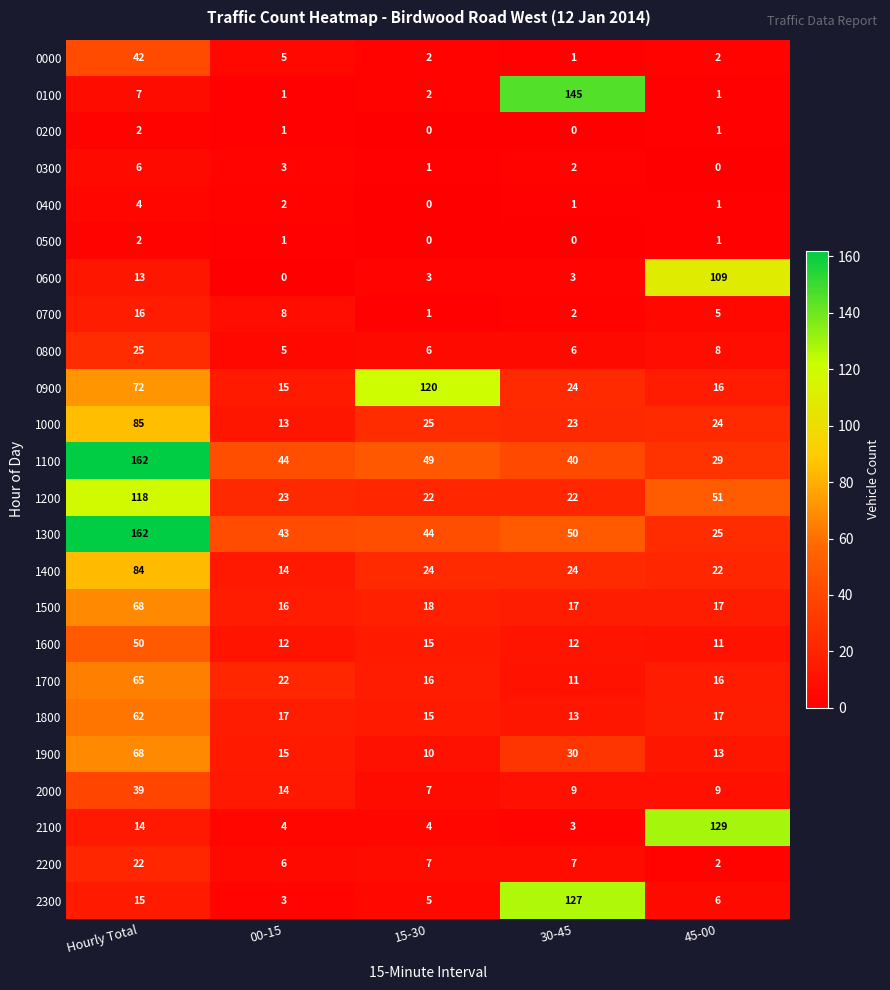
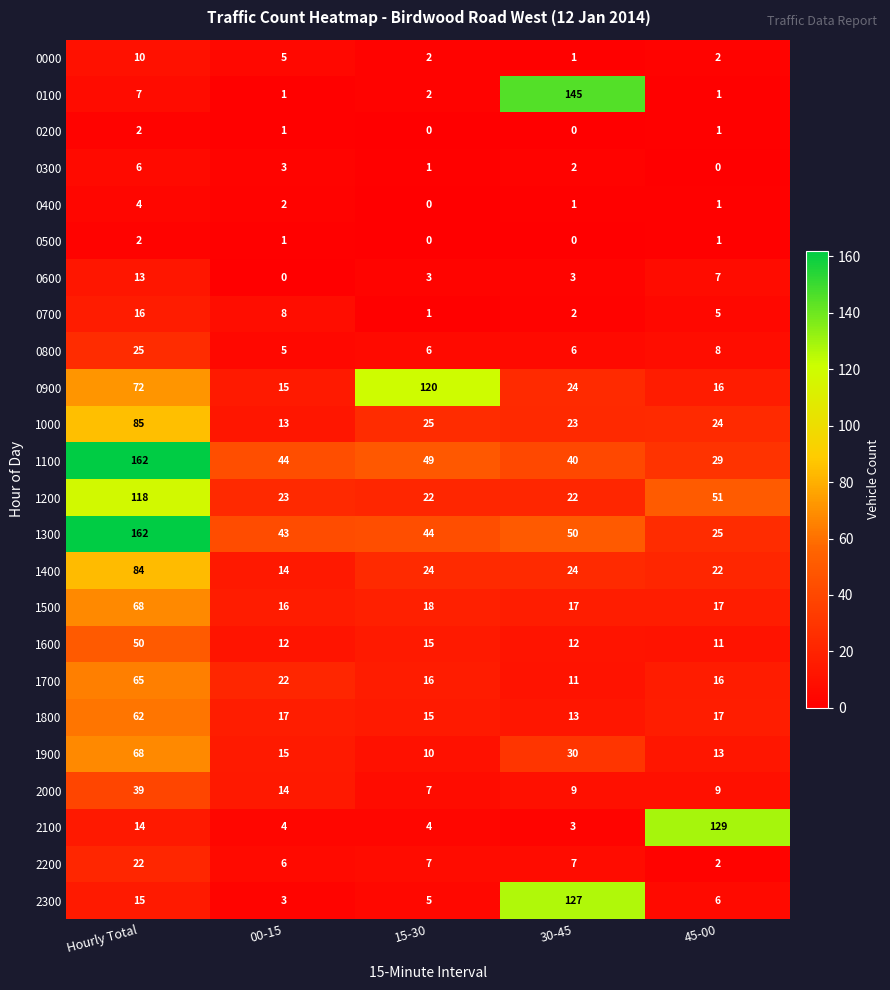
  {
    "0000": {
-     "Hourly Total": 42,
+     "Hourly Total": 10,
      "00-15": 5,
      "15-30": 2,
      "30-45": 1,
      "45-00": 2
    },
    "0100": {
      "Hourly Total": 7,
      "00-15": 1,
      "15-30": 2,
      "30-45": 145,
      "45-00": 1
    },
    "0200": {
      "Hourly Total": 2,
      "00-15": 1,
      "15-30": 0,
      "30-45": 0,
      "45-00": 1
    },
    "0300": {
      "Hourly Total": 6,
      "00-15": 3,
      "15-30": 1,
      "30-45": 2,
      "45-00": 0
    },
    "0400": {
      "Hourly Total": 4,
      "00-15": 2,
      "15-30": 0,
      "30-45": 1,
      "45-00": 1
    },
    "0500": {
      "Hourly Total": 2,
      "00-15": 1,
      "15-30": 0,
      "30-45": 0,
      "45-00": 1
    },
    "0600": {
      "Hourly Total": 13,
      "00-15": 0,
      "15-30": 3,
      "30-45": 3,
-     "45-00": 109
+     "45-00": 7
    },
    "0700": {
      "Hourly Total": 16,
      "00-15": 8,
      "15-30": 1,
      "30-45": 2,
      "45-00": 5
    },
    "0800": {
      "Hourly Total": 25,
      "00-15": 5,
      "15-30": 6,
      "30-45": 6,
      "45-00": 8
    },
    "0900": {
      "Hourly Total": 72,
      "00-15": 15,
      "15-30": 120,
      "30-45": 24,
      "45-00": 16
    },
    "1000": {
      "Hourly Total": 85,
      "00-15": 13,
      "15-30": 25,
      "30-45": 23,
      "45-00": 24
    },
    "1100": {
      "Hourly Total": 162,
      "00-15": 44,
      "15-30": 49,
      "30-45": 40,
      "45-00": 29
    },
    "1200": {
      "Hourly Total": 118,
      "00-15": 23,
      "15-30": 22,
      "30-45": 22,
      "45-00": 51
    },
    "1300": {
      "Hourly Total": 162,
      "00-15": 43,
      "15-30": 44,
      "30-45": 50,
      "45-00": 25
    },
    "1400": {
      "Hourly Total": 84,
      "00-15": 14,
      "15-30": 24,
      "30-45": 24,
      "45-00": 22
    },
    "1500": {
      "Hourly Total": 68,
      "00-15": 16,
      "15-30": 18,
      "30-45": 17,
      "45-00": 17
    },
    "1600": {
      "Hourly Total": 50,
      "00-15": 12,
      "15-30": 15,
      "30-45": 12,
      "45-00": 11
    },
    "1700": {
      "Hourly Total": 65,
      "00-15": 22,
      "15-30": 16,
      "30-45": 11,
      "45-00": 16
    },
    "1800": {
      "Hourly Total": 62,
      "00-15": 17,
      "15-30": 15,
      "30-45": 13,
      "45-00": 17
    },
    "1900": {
      "Hourly Total": 68,
      "00-15": 15,
      "15-30": 10,
      "30-45": 30,
      "45-00": 13
    },
    "2000": {
      "Hourly Total": 39,
      "00-15": 14,
      "15-30": 7,
      "30-45": 9,
      "45-00": 9
    },
    "2100": {
      "Hourly Total": 14,
      "00-15": 4,
      "15-30": 4,
      "30-45": 3,
      "45-00": 129
    },
    "2200": {
      "Hourly Total": 22,
      "00-15": 6,
      "15-30": 7,
      "30-45": 7,
      "45-00": 2
    },
    "2300": {
      "Hourly Total": 15,
      "00-15": 3,
      "15-30": 5,
      "30-45": 127,
      "45-00": 6
    }
  }
